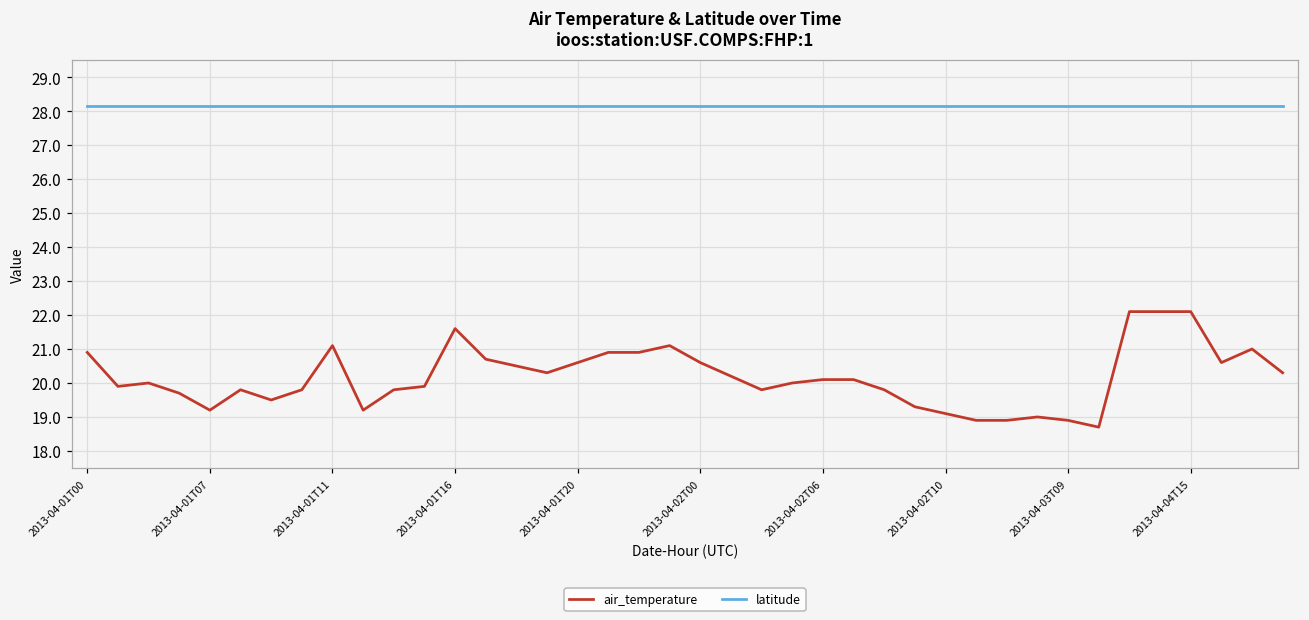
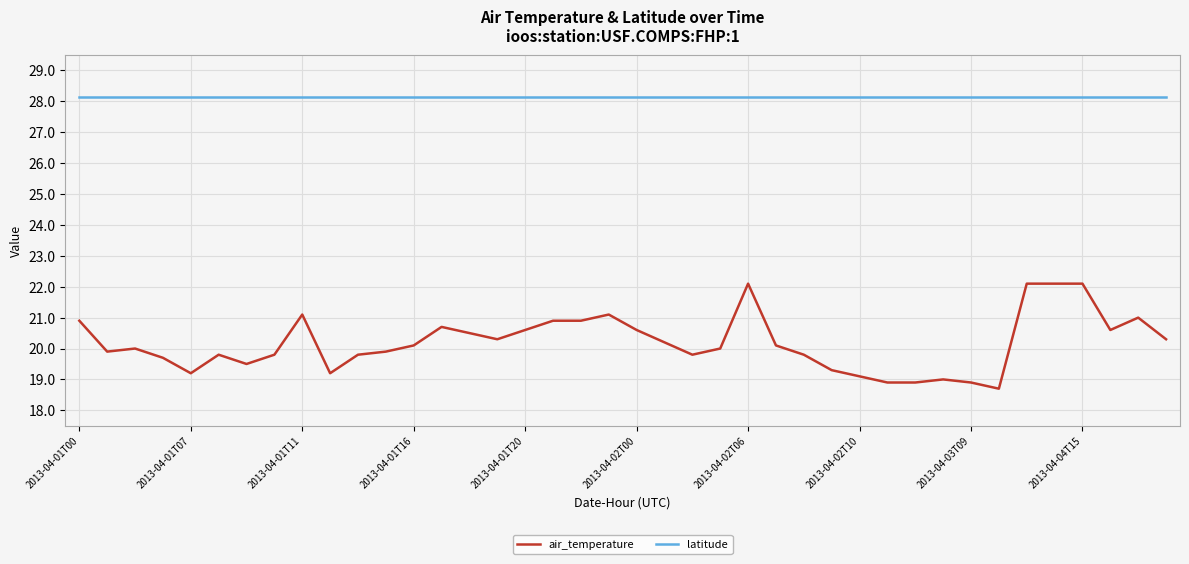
  {
    "air_temperature": {
      "2013-04-01T00": 20.9,
      "2013-04-01T07": 19.2,
      "2013-04-01T11": 21.1,
-     "2013-04-01T16": 21.6,
+     "2013-04-01T16": 20.1,
      "2013-04-01T20": 20.6,
      "2013-04-02T00": 20.6,
-     "2013-04-02T06": 20.1,
+     "2013-04-02T06": 22.1,
      "2013-04-02T10": 19.1,
      "2013-04-03T09": 18.9,
      "2013-04-04T15": 22.1
    },
    "latitude": {
      "2013-04-01T00": 28.2,
      "2013-04-01T07": 28.2,
      "2013-04-01T11": 28.2,
      "2013-04-01T16": 28.2,
      "2013-04-01T20": 28.2,
      "2013-04-02T00": 28.2,
      "2013-04-02T06": 28.2,
      "2013-04-02T10": 28.2,
      "2013-04-03T09": 28.2,
      "2013-04-04T15": 28.2
    }
  }
